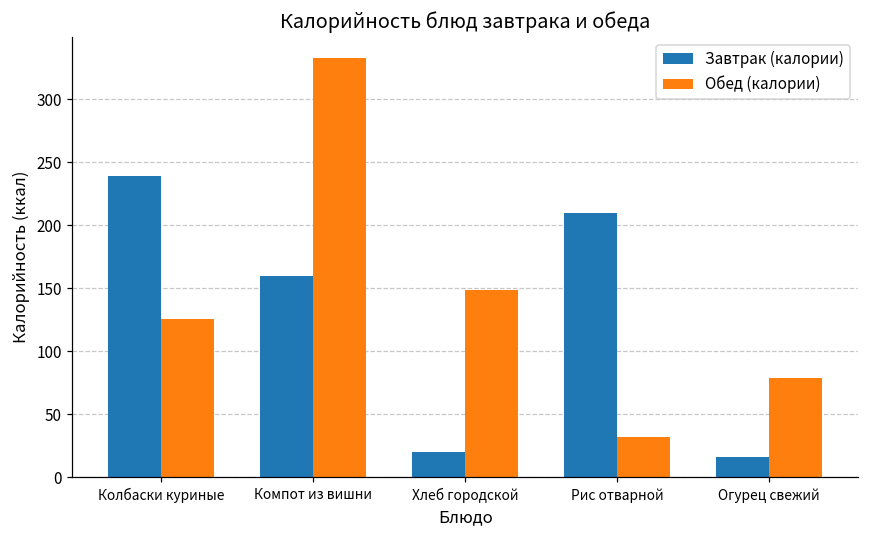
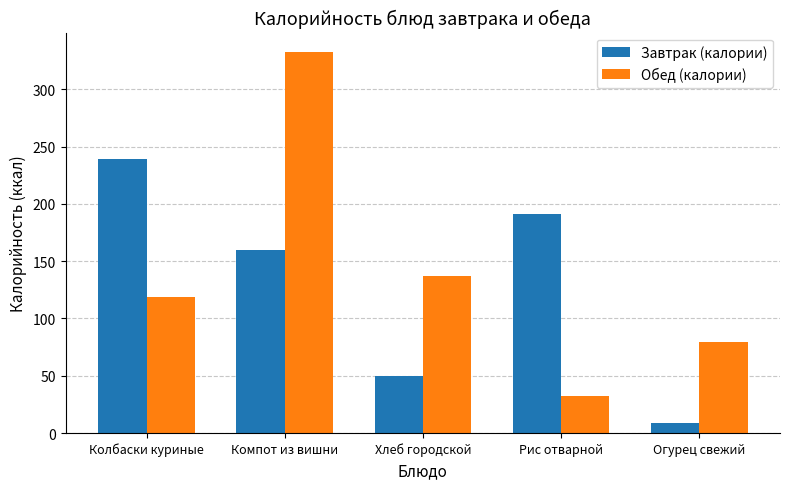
  {
    "Завтрак (калории)": {
      "Колбаски куриные": 239,
      "Компот из вишни": 160,
-     "Хлеб городской": 21,
-     "Рис отварной": 210,
-     "Огурец свежий": 16
+     "Хлеб городской": 50,
+     "Рис отварной": 191,
+     "Огурец свежий": 8
    },
    "Обед (калории)": {
-     "Колбаски куриные": 126,
+     "Колбаски куриные": 118,
      "Компот из вишни": 333,
-     "Хлеб городской": 149,
+     "Хлеб городской": 137,
      "Рис отварной": 32,
      "Огурец свежий": 79
    }
  }
